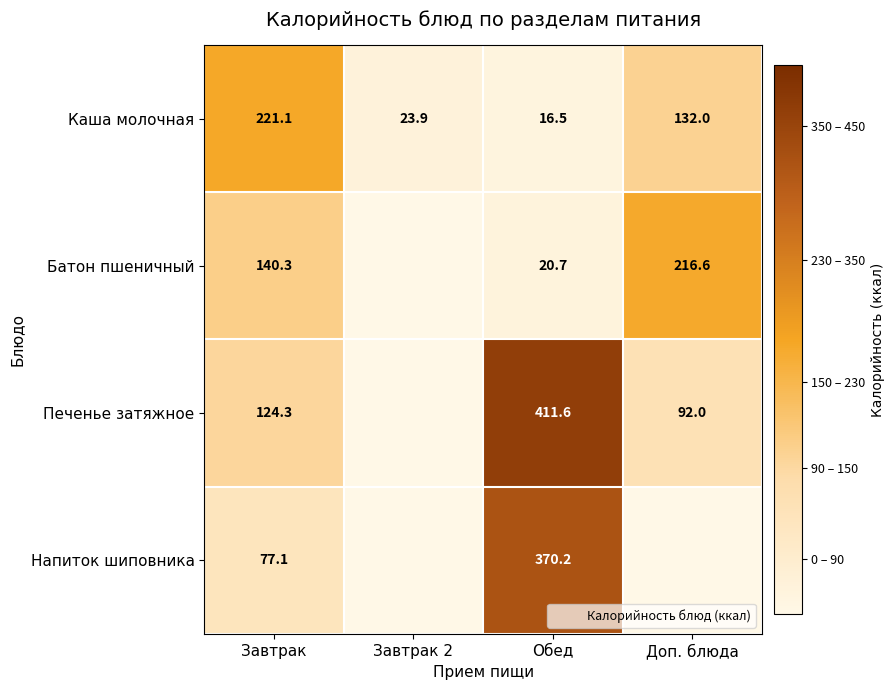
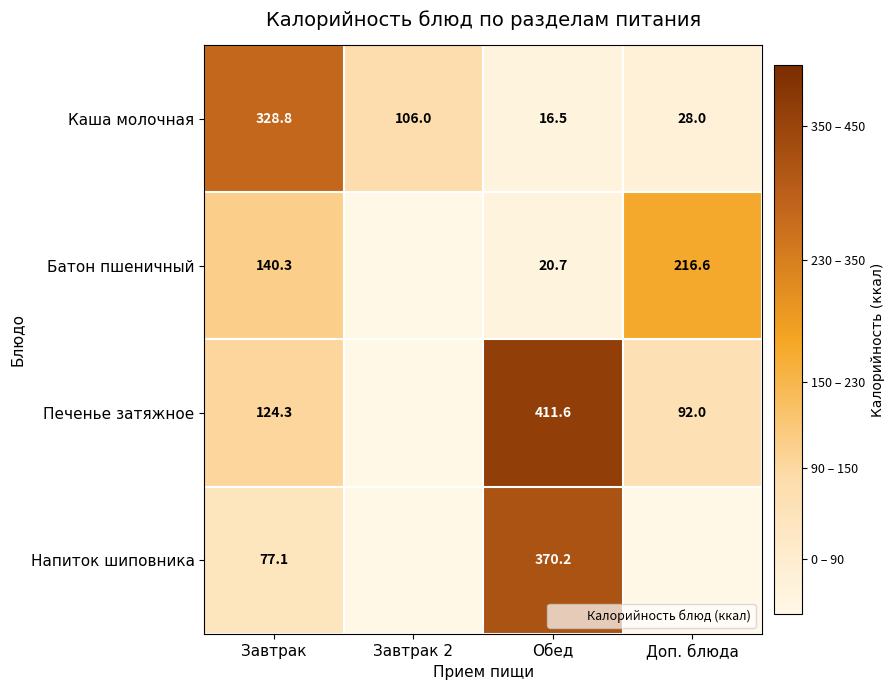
  {
    "Каша молочная": {
-     "Завтрак": 221.1,
-     "Завтрак 2": 23.9,
+     "Завтрак": 328.8,
+     "Завтрак 2": 106.0,
      "Обед": 16.5,
-     "Доп. блюда": 132.0
+     "Доп. блюда": 28.0
    },
    "Батон пшеничный": {
      "Завтрак": 140.3,
      "Обед": 20.7,
      "Доп. блюда": 216.6
    },
    "Печенье затяжное": {
      "Завтрак": 124.3,
      "Обед": 411.6,
      "Доп. блюда": 92.0
    },
    "Напиток шиповника": {
      "Завтрак": 77.1,
      "Обед": 370.2
    }
  }
